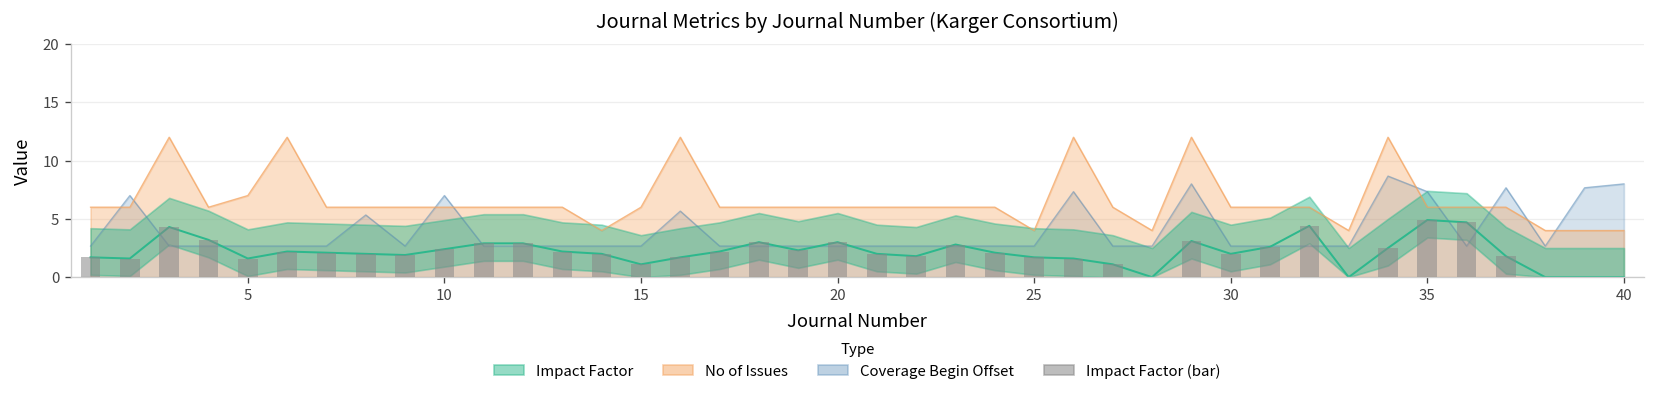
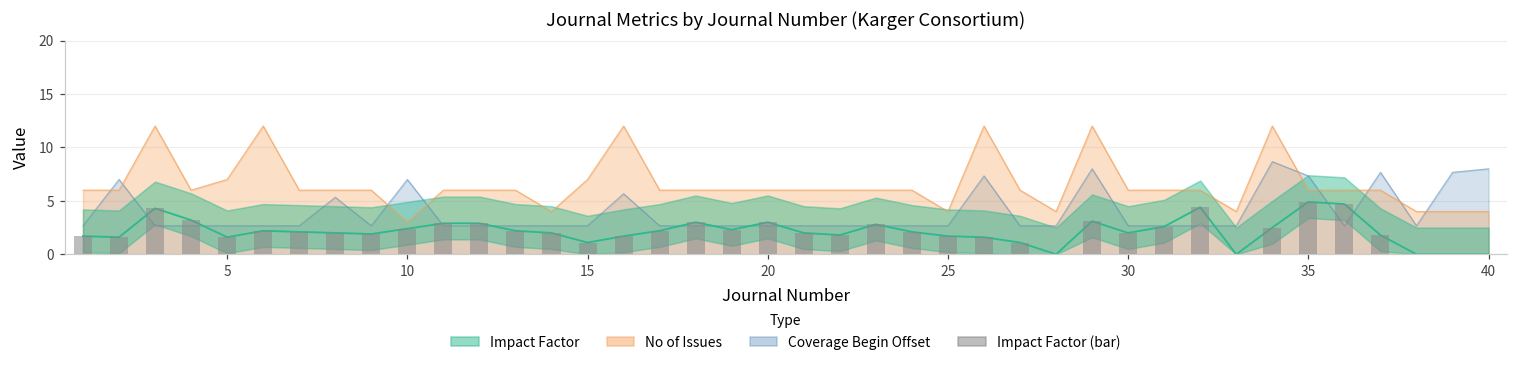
  {
    "Coverage Begin Offset": {
      "5": 3,
      "10": 7,
      "15": 3,
      "20": 3,
      "25": 3,
      "30": 3,
      "40": 8
    },
    "Impact Factor (bar)": {
      "5": 2,
      "10": 2,
      "15": 1,
      "20": 3,
      "25": 2,
      "30": 2,
      "35": 5,
      "40": 0
    },
    "No of Issues": {
      "5": 7,
-     "10": 6,
-     "15": 6,
+     "10": 3,
+     "15": 7,
      "20": 6,
      "30": 6,
      "35": 6,
      "40": 4
    },
    "Impact Factor": {
      "15": 4,
      "40": 3
    }
  }
